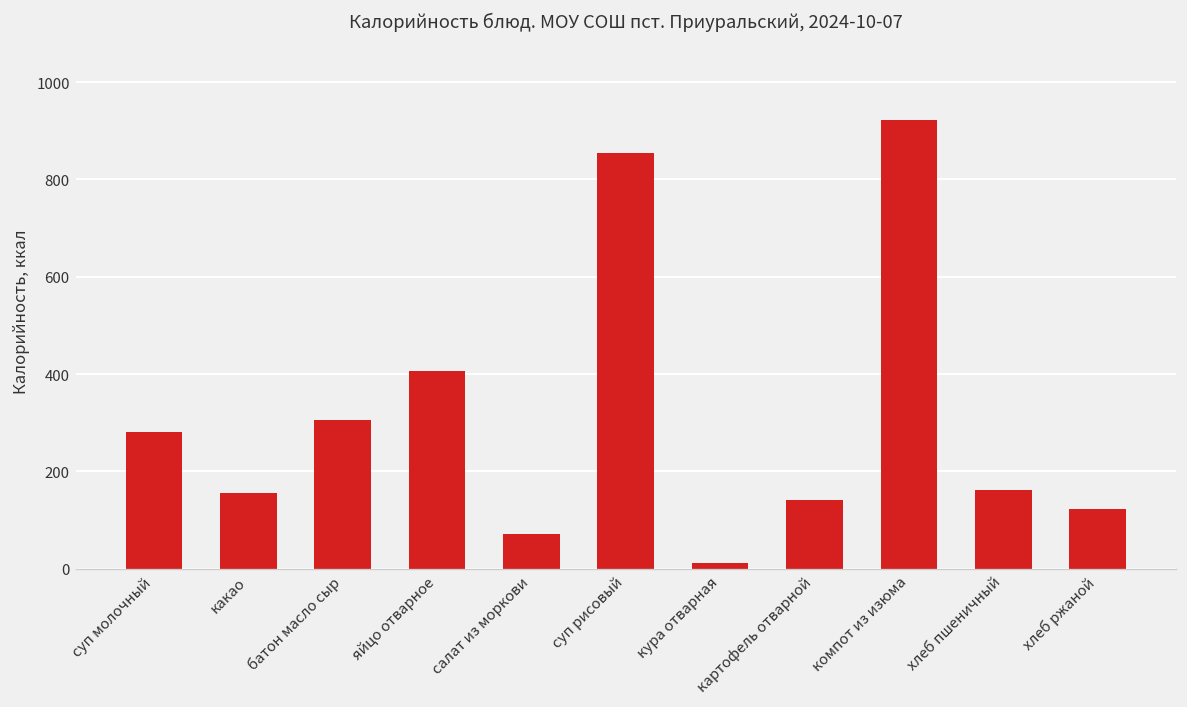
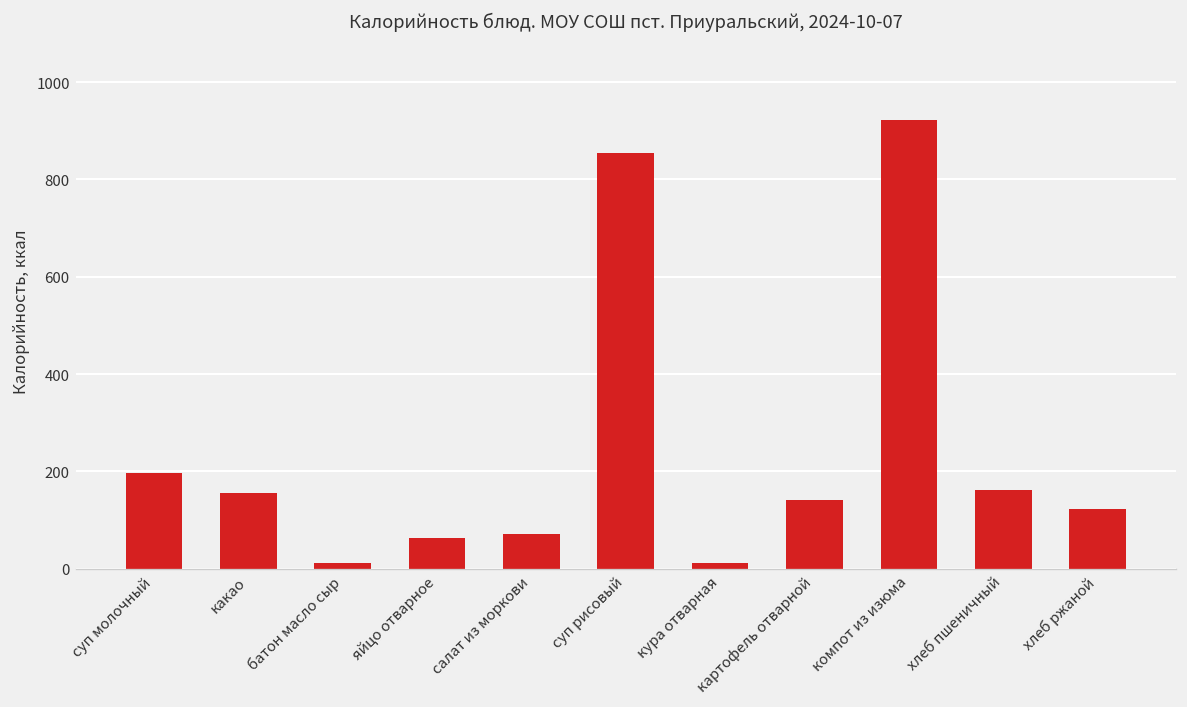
  {
-   "суп молочный": 280,
+   "суп молочный": 200,
    "какао": 150,
-   "батон масло сыр": 310,
-   "яйцо отварное": 410,
+   "батон масло сыр": 10,
+   "яйцо отварное": 60,
    "салат из моркови": 70,
    "суп рисовый": 850,
    "кура отварная": 10,
    "картофель отварной": 140,
    "компот из изюма": 920,
    "хлеб пшеничный": 160,
    "хлеб ржаной": 120
  }
